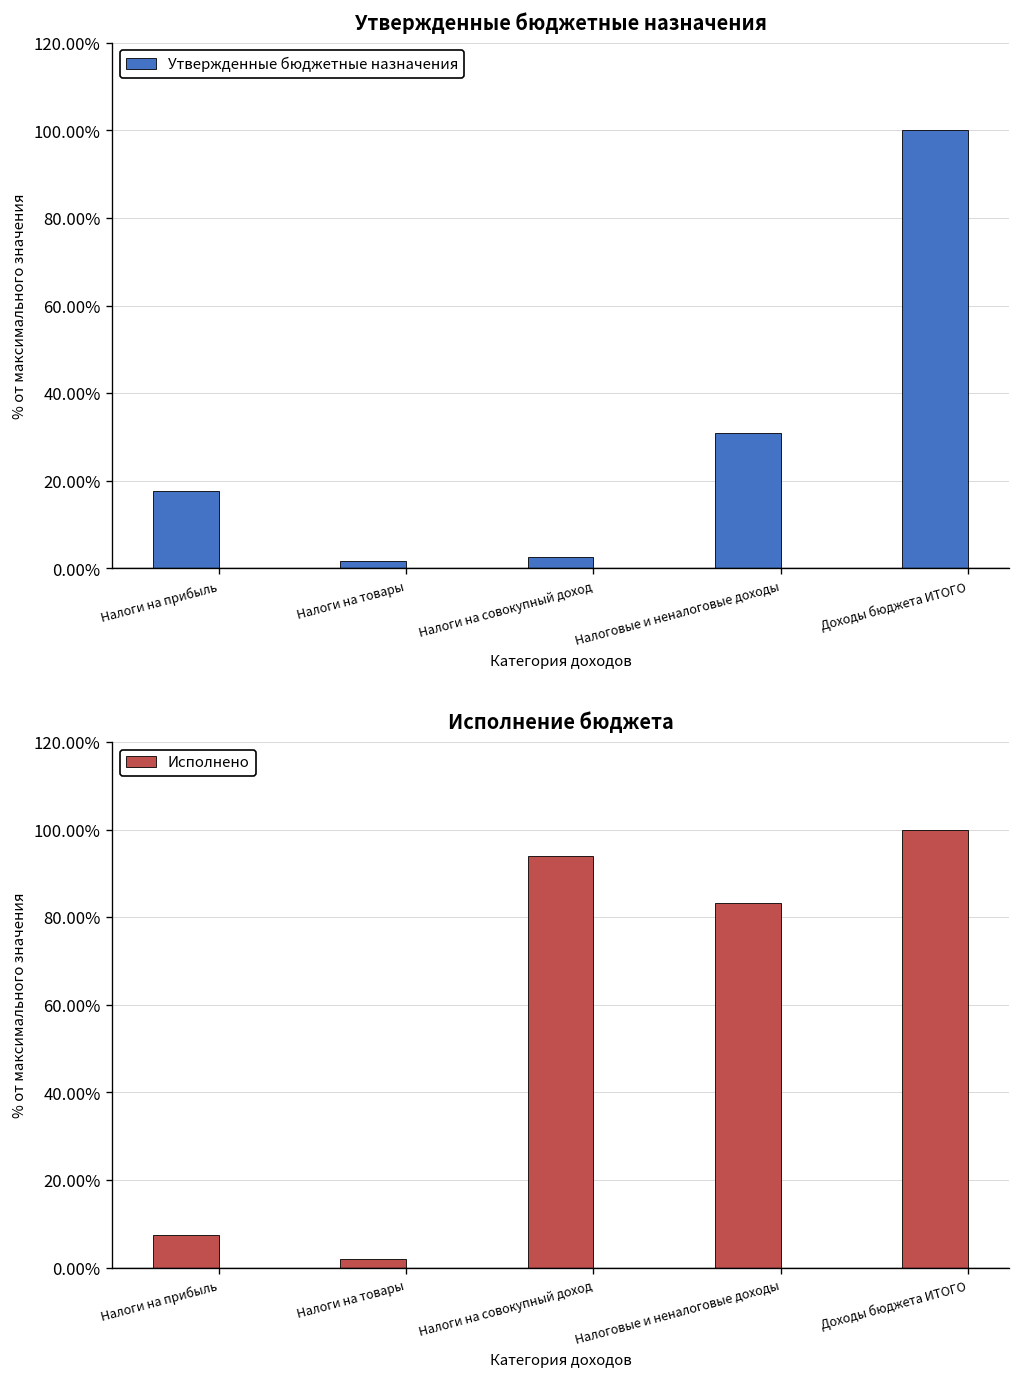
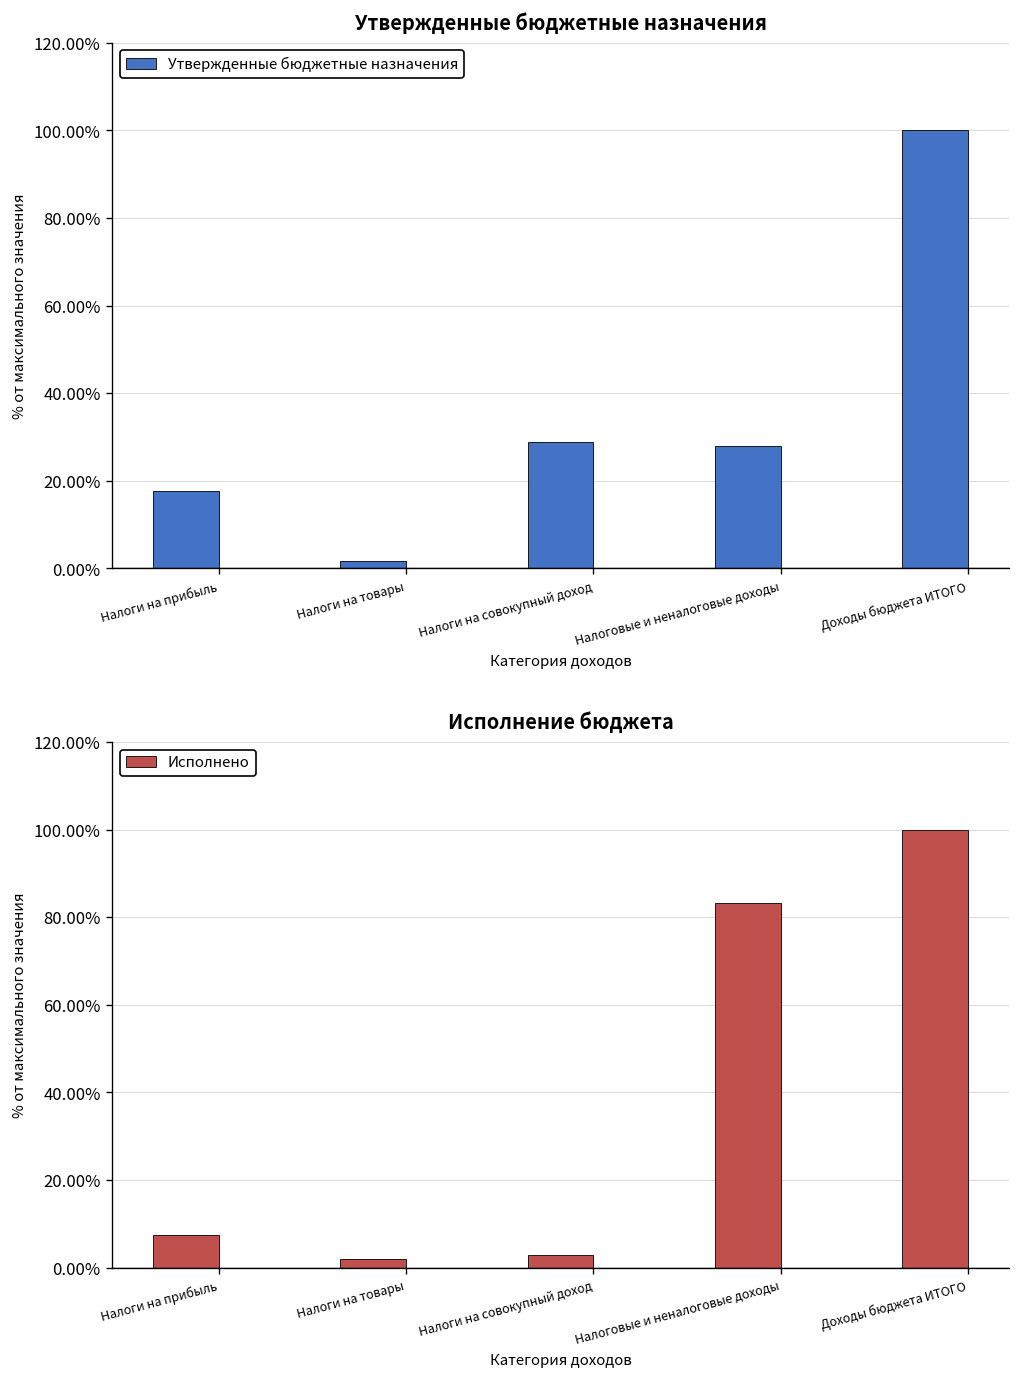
  {
    "Утвержденные бюджетные назначения": {
      "Налоги на прибыль": "18%",
      "Налоги на товары": "2%",
-     "Налоги на совокупный доход": "3%",
-     "Налоговые и неналоговые доходы": "31%",
+     "Налоги на совокупный доход": "29%",
+     "Налоговые и неналоговые доходы": "28%",
      "Доходы бюджета ИТОГО": "100%"
    },
    "Исполнение бюджета": {
      "Налоги на прибыль": "7%",
      "Налоги на товары": "2%",
-     "Налоги на совокупный доход": "94%",
+     "Налоги на совокупный доход": "3%",
      "Налоговые и неналоговые доходы": "83%",
      "Доходы бюджета ИТОГО": "100%"
    }
  }
